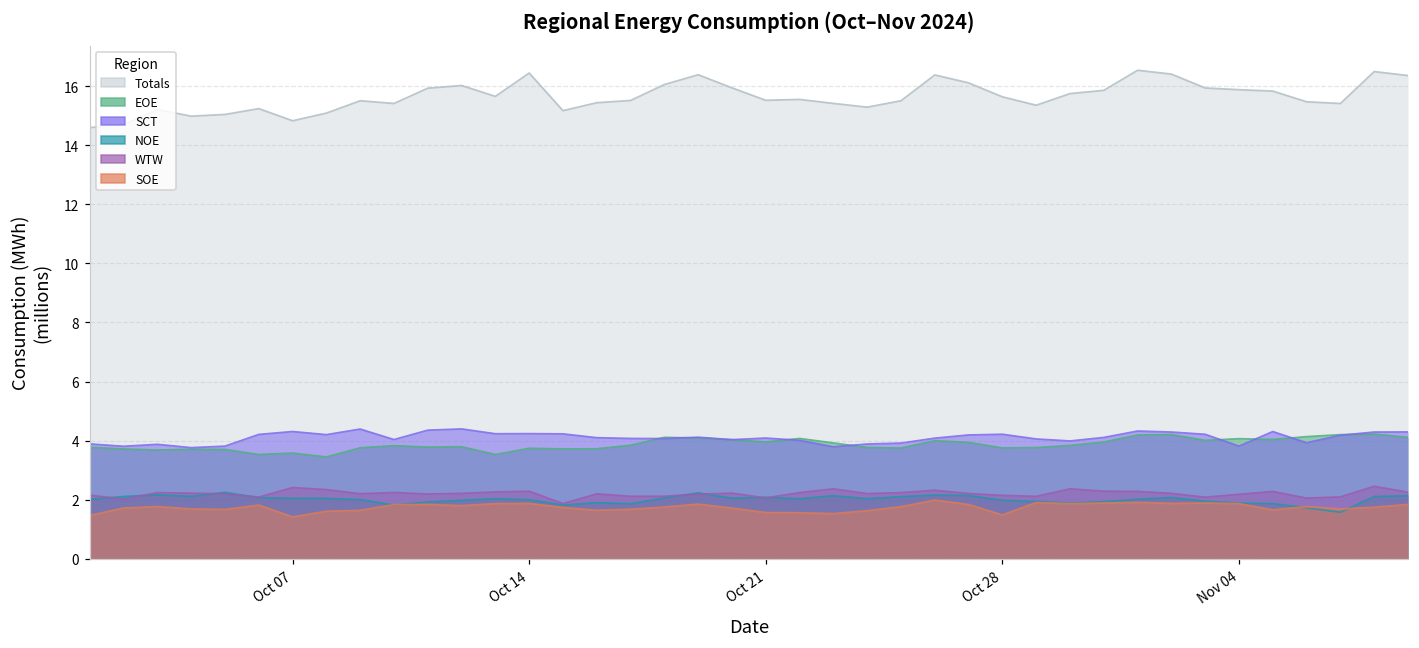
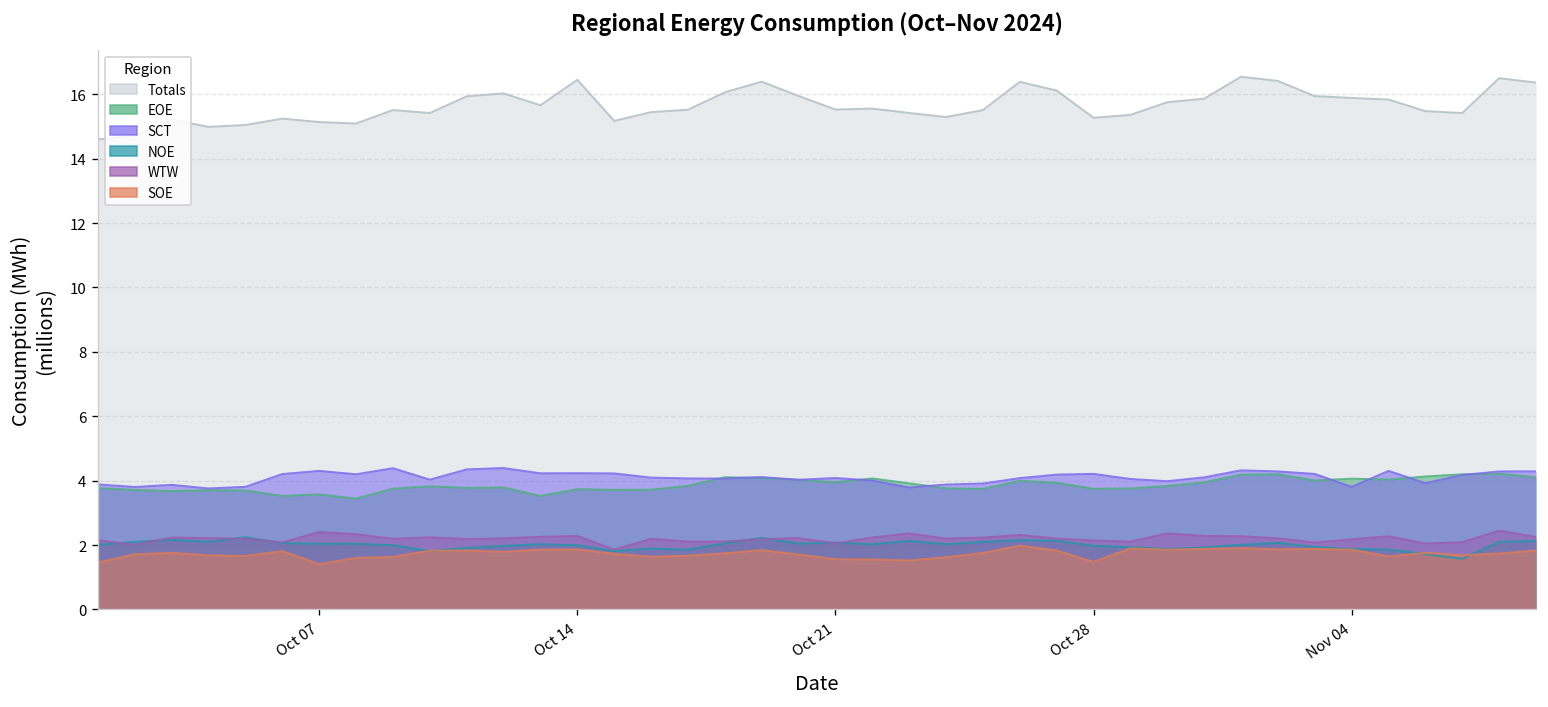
  {
    "Totals": {
-     "Oct 07": 14.8,
+     "Oct 07": 15.1,
      "Oct 14": 16.5,
      "Oct 21": 15.5,
-     "Oct 28": 15.6,
+     "Oct 28": 15.3,
      "Nov 04": 15.9
    },
    "SCT": {
      "Oct 07": 4.3,
      "Oct 14": 4.2,
      "Oct 21": 4.1,
      "Oct 28": 4.2,
      "Nov 04": 3.8
    },
    "WTW": {
      "Oct 07": 2.4,
      "Oct 14": 2.3,
      "Oct 28": 2.1,
      "Nov 04": 2.2
    },
    "SOE": {
      "Oct 07": 1.4,
      "Oct 14": 1.9,
      "Oct 21": 1.6,
      "Oct 28": 1.5
    }
  }
